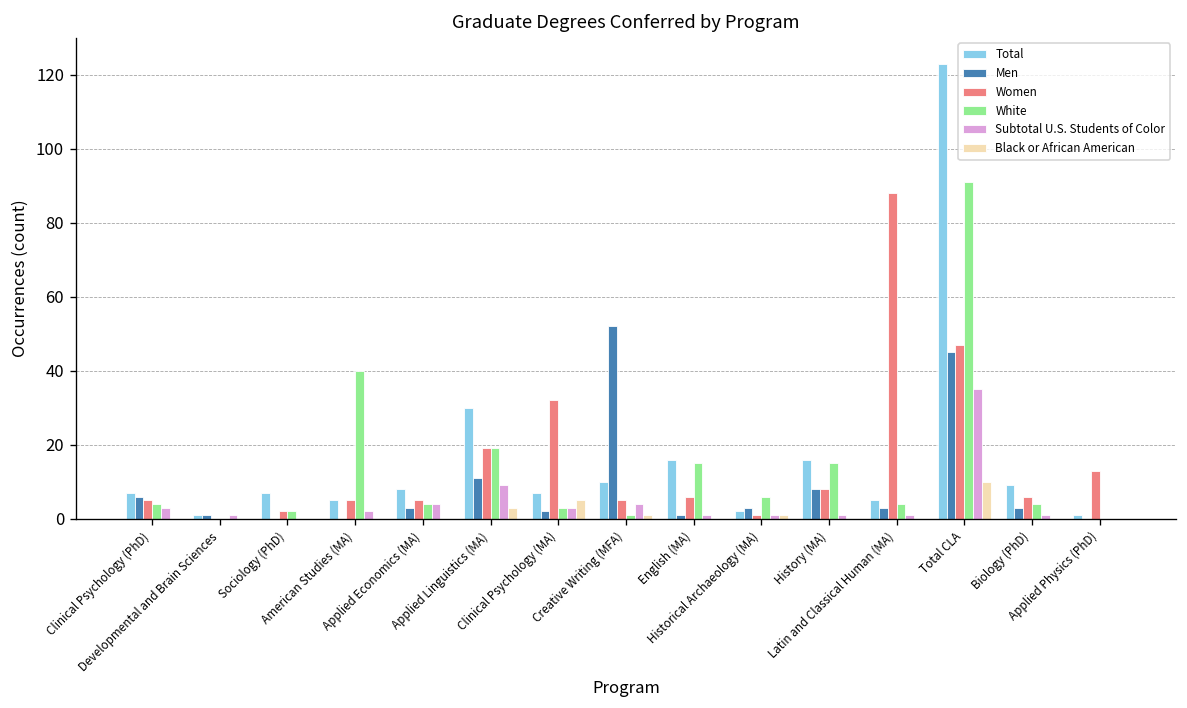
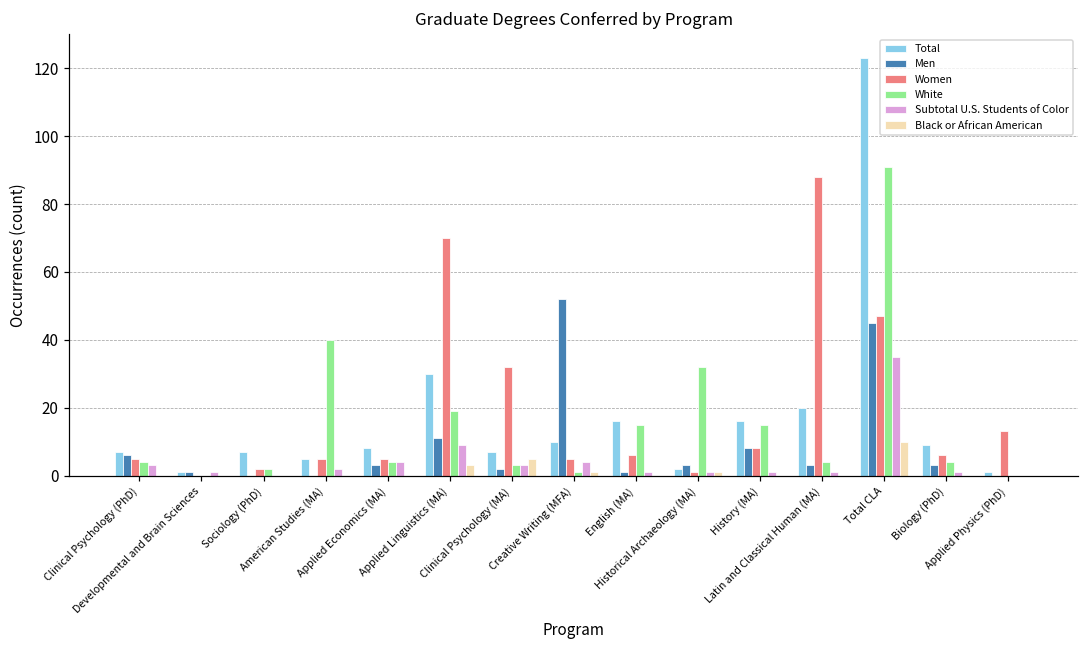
  {
    "Total": {
      "Clinical Psychology (PhD)": 7,
      "Developmental and Brain Sciences": 1,
      "Sociology (PhD)": 7,
      "American Studies (MA)": 5,
      "Applied Economics (MA)": 8,
      "Applied Linguistics (MA)": 30,
      "Clinical Psychology (MA)": 7,
      "Creative Writing (MFA)": 10,
      "English (MA)": 16,
      "Historical Archaeology (MA)": 2,
      "History (MA)": 16,
-     "Latin and Classical Human (MA)": 5,
+     "Latin and Classical Human (MA)": 20,
      "Total CLA": 123,
      "Biology (PhD)": 9,
      "Applied Physics (PhD)": 1
    },
    "Men": {
      "Clinical Psychology (PhD)": 6,
      "Developmental and Brain Sciences": 1,
      "Sociology (PhD)": 0,
      "American Studies (MA)": 0,
      "Applied Economics (MA)": 3,
      "Applied Linguistics (MA)": 11,
      "Clinical Psychology (MA)": 2,
      "Creative Writing (MFA)": 52,
      "English (MA)": 1,
      "Historical Archaeology (MA)": 3,
      "History (MA)": 8,
      "Latin and Classical Human (MA)": 3,
      "Total CLA": 45,
      "Biology (PhD)": 3,
      "Applied Physics (PhD)": 0
    },
    "Women": {
      "Clinical Psychology (PhD)": 5,
      "Developmental and Brain Sciences": 0,
      "Sociology (PhD)": 2,
      "American Studies (MA)": 5,
      "Applied Economics (MA)": 5,
-     "Applied Linguistics (MA)": 19,
+     "Applied Linguistics (MA)": 70,
      "Clinical Psychology (MA)": 32,
      "Creative Writing (MFA)": 5,
      "English (MA)": 6,
      "Historical Archaeology (MA)": 1,
      "History (MA)": 8,
      "Latin and Classical Human (MA)": 88,
      "Total CLA": 47,
      "Biology (PhD)": 6,
      "Applied Physics (PhD)": 13
    },
    "White": {
      "Clinical Psychology (PhD)": 4,
      "Developmental and Brain Sciences": 0,
      "Sociology (PhD)": 2,
      "American Studies (MA)": 40,
      "Applied Economics (MA)": 4,
      "Applied Linguistics (MA)": 19,
      "Clinical Psychology (MA)": 3,
      "Creative Writing (MFA)": 1,
      "English (MA)": 15,
-     "Historical Archaeology (MA)": 6,
+     "Historical Archaeology (MA)": 32,
      "History (MA)": 15,
      "Latin and Classical Human (MA)": 4,
      "Total CLA": 91,
      "Biology (PhD)": 4,
      "Applied Physics (PhD)": 0
    },
    "Subtotal U.S. Students of Color": {
      "Clinical Psychology (PhD)": 3,
      "Developmental and Brain Sciences": 1,
      "Sociology (PhD)": 0,
      "American Studies (MA)": 2,
      "Applied Economics (MA)": 4,
      "Applied Linguistics (MA)": 9,
      "Clinical Psychology (MA)": 3,
      "Creative Writing (MFA)": 4,
      "English (MA)": 1,
      "Historical Archaeology (MA)": 1,
      "History (MA)": 1,
      "Latin and Classical Human (MA)": 1,
      "Total CLA": 35,
      "Biology (PhD)": 1,
      "Applied Physics (PhD)": 0
    },
    "Black or African American": {
      "Clinical Psychology (PhD)": 0,
      "Developmental and Brain Sciences": 0,
      "Sociology (PhD)": 0,
      "American Studies (MA)": 0,
      "Applied Economics (MA)": 0,
      "Applied Linguistics (MA)": 3,
      "Clinical Psychology (MA)": 5,
      "Creative Writing (MFA)": 1,
      "English (MA)": 0,
      "Historical Archaeology (MA)": 1,
      "History (MA)": 0,
      "Latin and Classical Human (MA)": 0,
      "Total CLA": 10,
      "Biology (PhD)": 0,
      "Applied Physics (PhD)": 0
    }
  }
